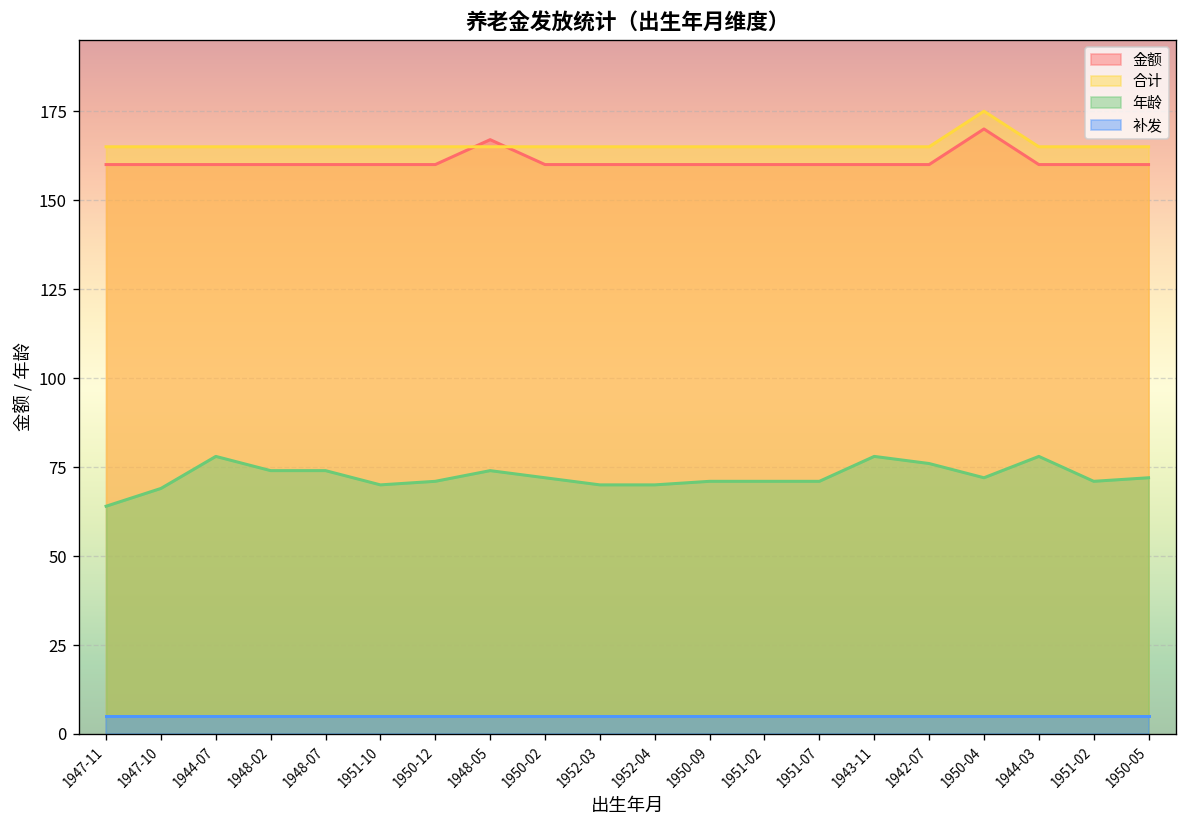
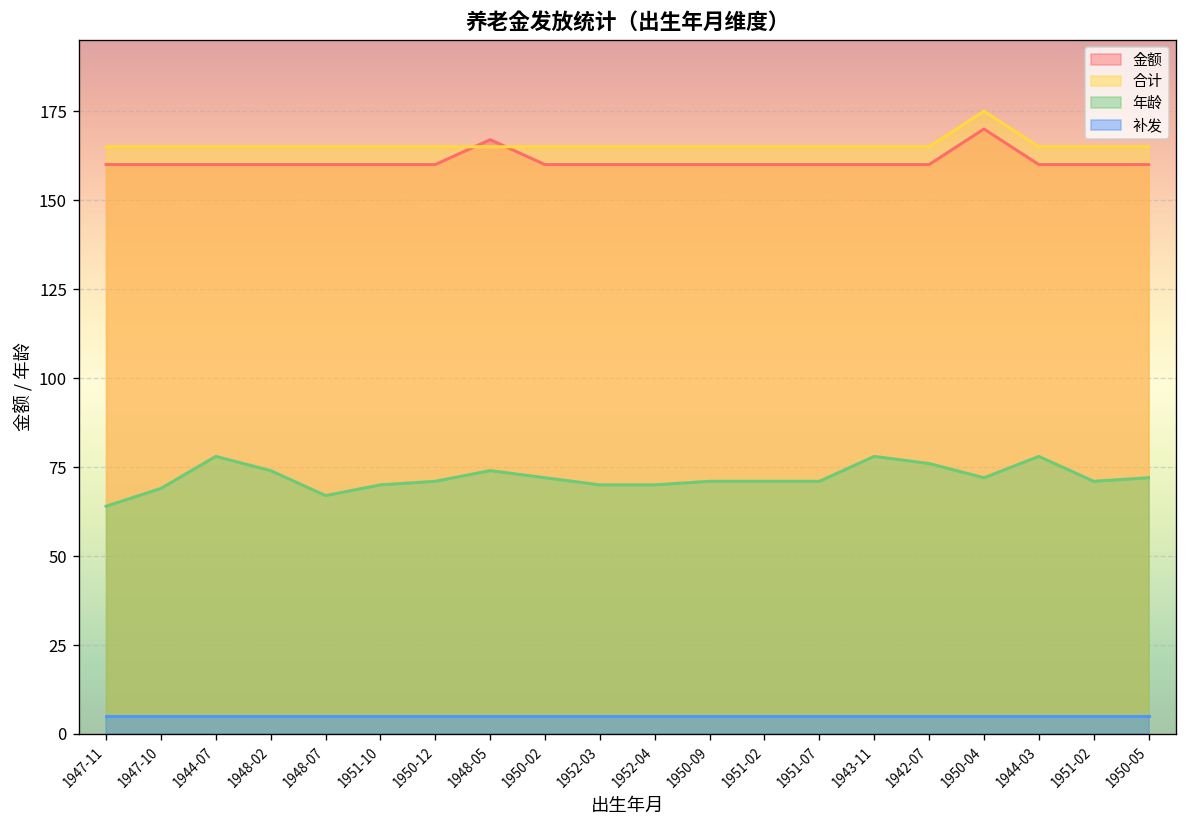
  {
    "金额": {
      "1947-11": 160,
      "1947-10": 160,
      "1944-07": 160,
      "1948-02": 160,
      "1948-07": 160,
      "1951-10": 160,
      "1950-12": 160,
      "1948-05": 167,
      "1950-02": 160,
      "1952-03": 160,
      "1952-04": 160,
      "1950-09": 160,
      "1951-07": 160,
      "1943-11": 160,
      "1942-07": 160,
      "1950-04": 170,
      "1944-03": 160,
      "1950-05": 160
    },
    "合计": {
      "1947-11": 165,
      "1947-10": 165,
      "1944-07": 165,
      "1948-02": 165,
      "1948-07": 165,
      "1951-10": 165,
      "1950-12": 165,
      "1948-05": 165,
      "1950-02": 165,
      "1952-03": 165,
      "1952-04": 165,
      "1950-09": 165,
      "1951-07": 165,
      "1943-11": 165,
      "1942-07": 165,
      "1950-04": 175,
      "1944-03": 165,
      "1950-05": 165
    },
    "年龄": {
      "1947-11": 64,
      "1947-10": 69,
      "1944-07": 78,
      "1948-02": 74,
-     "1948-07": 74,
+     "1948-07": 67,
      "1951-10": 70,
      "1950-12": 71,
      "1948-05": 74,
      "1950-02": 72,
      "1952-03": 70,
      "1952-04": 70,
      "1950-09": 71,
      "1951-07": 71,
      "1943-11": 78,
      "1942-07": 76,
      "1950-04": 72,
      "1944-03": 78,
      "1950-05": 72
    },
    "补发": {
      "1947-11": 5,
      "1947-10": 5,
      "1944-07": 5,
      "1948-02": 5,
      "1948-07": 5,
      "1951-10": 5,
      "1950-12": 5,
      "1948-05": 5,
      "1950-02": 5,
      "1952-03": 5,
      "1952-04": 5,
      "1950-09": 5,
      "1951-07": 5,
      "1943-11": 5,
      "1942-07": 5,
      "1950-04": 5,
      "1944-03": 5,
      "1950-05": 5
    }
  }
